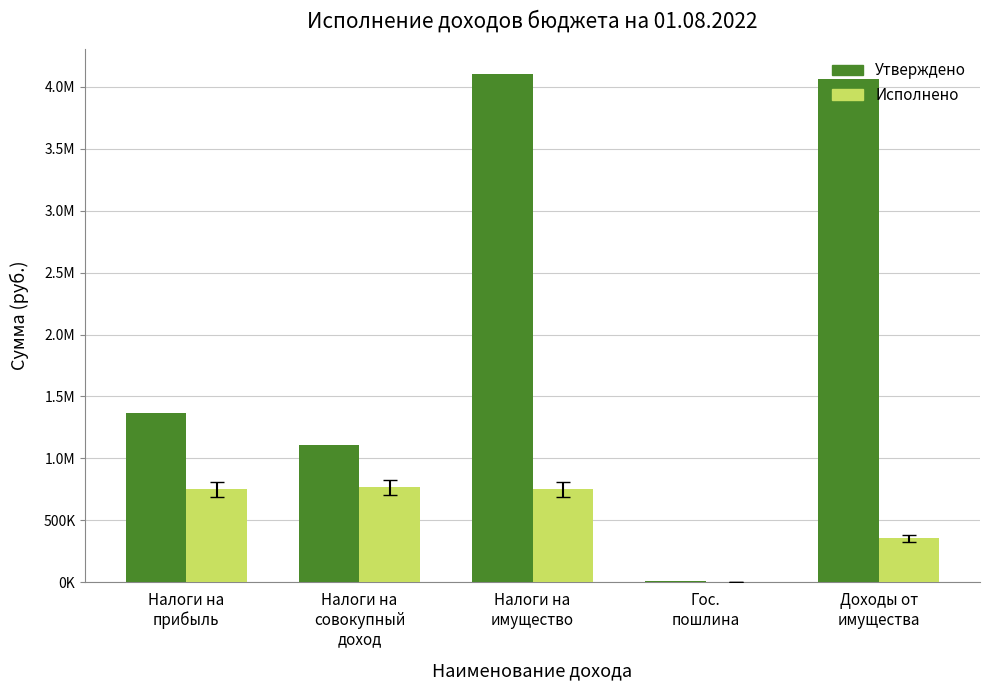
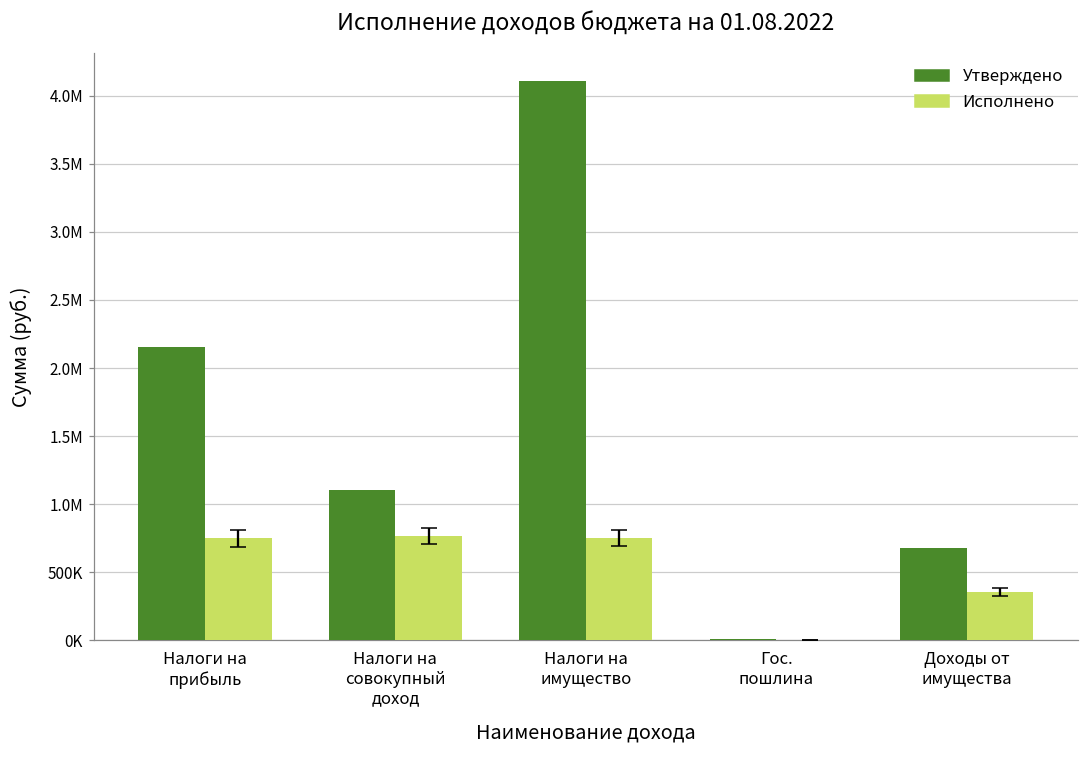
  {
    "Утверждено": {
-     "Налоги на прибыль": 1370000,
+     "Налоги на прибыль": 2160000,
      "Налоги на совокупный доход": 1110000,
      "Налоги на имущество": 4110000,
-     "Доходы от имущества": 4060000
+     "Доходы от имущества": 680000
    },
    "Исполнено": {
      "Налоги на прибыль": 750000,
      "Налоги на совокупный доход": 770000,
      "Налоги на имущество": 750000,
      "Доходы от имущества": 360000
    }
  }
